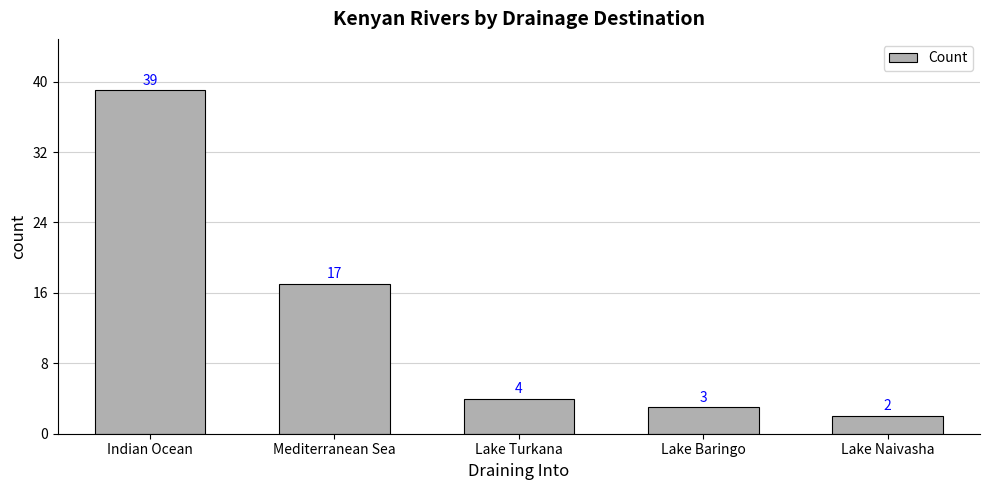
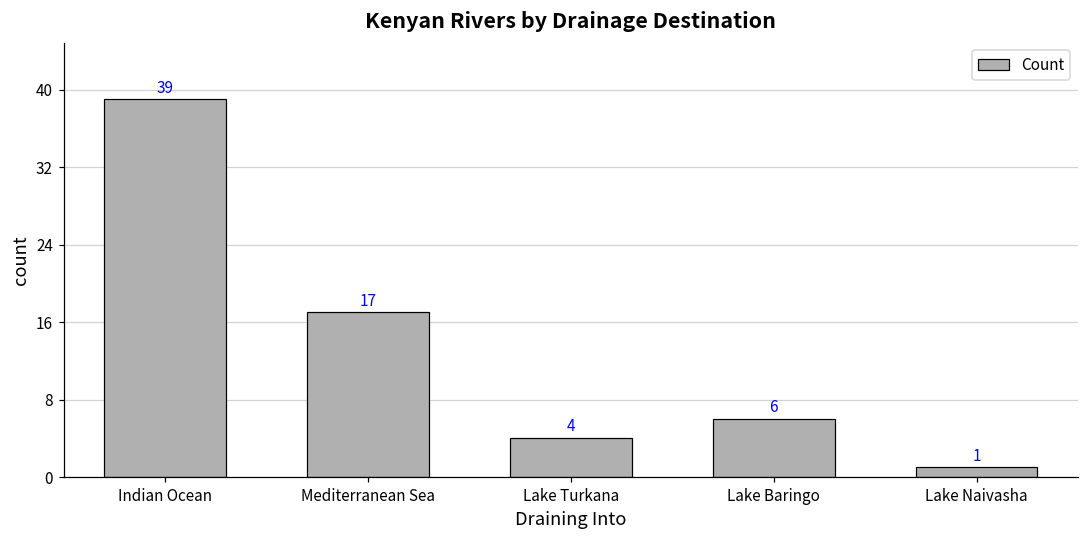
  {
    "Indian Ocean": 39,
    "Mediterranean Sea": 17,
    "Lake Turkana": 4,
-   "Lake Baringo": 3,
-   "Lake Naivasha": 2
+   "Lake Baringo": 6,
+   "Lake Naivasha": 1
  }
